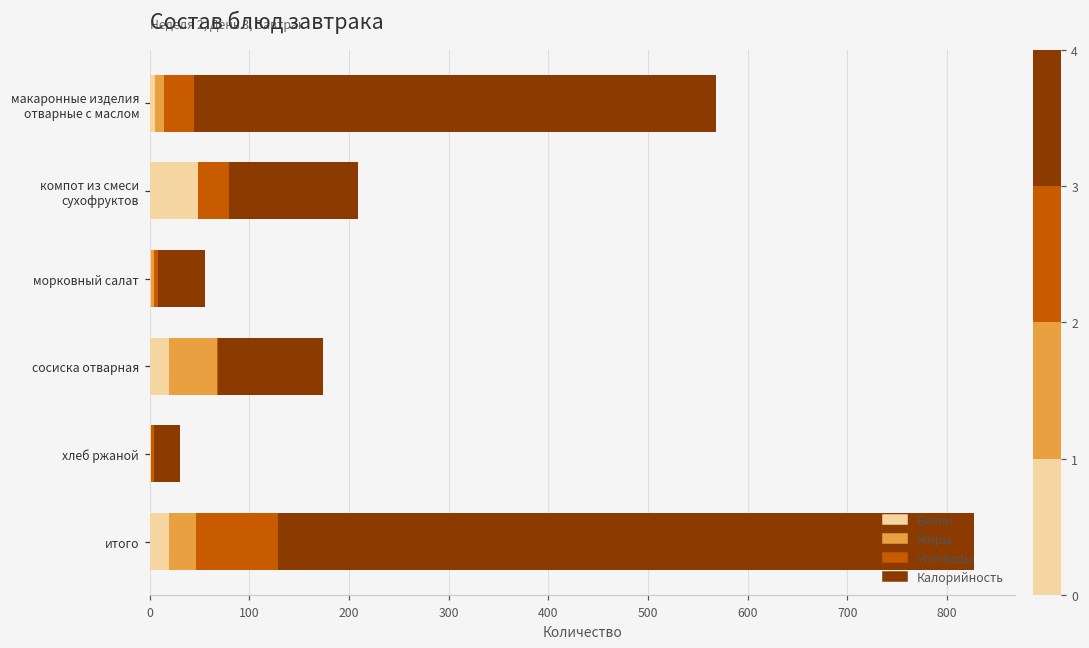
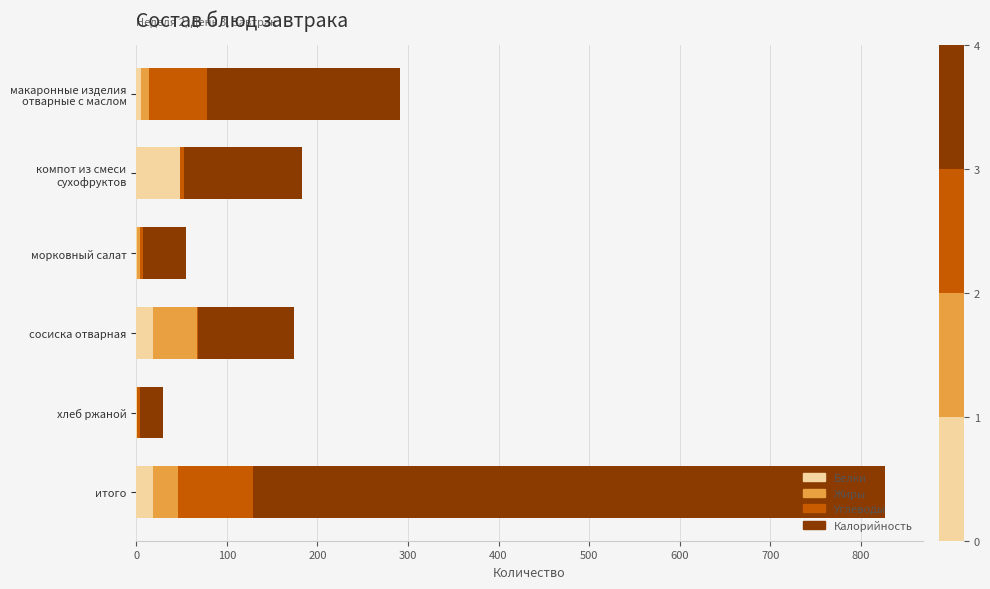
  {
    "Белки": {
      "макаронные изделия отварные с маслом": 10,
      "компот из смеси сухофруктов": 50,
      "сосиска отварная": 20,
      "итого": 20
    },
    "Жиры": {
      "макаронные изделия отварные с маслом": 10,
      "компот из смеси сухофруктов": 0,
      "морковный салат": 0,
      "сосиска отварная": 50,
      "хлеб ржаной": 0,
      "итого": 30
    },
    "Углеводы": {
-     "макаронные изделия отварные с маслом": 30,
-     "компот из смеси сухофруктов": 30,
+     "макаронные изделия отварные с маслом": 60,
+     "компот из смеси сухофруктов": 10,
      "морковный салат": 0,
      "хлеб ржаной": 0,
      "итого": 80
    },
    "Калорийность": {
-     "макаронные изделия отварные с маслом": 520,
+     "макаронные изделия отварные с маслом": 210,
      "компот из смеси сухофруктов": 130,
      "морковный салат": 50,
      "сосиска отварная": 110,
      "хлеб ржаной": 30,
      "итого": 700
    }
  }
